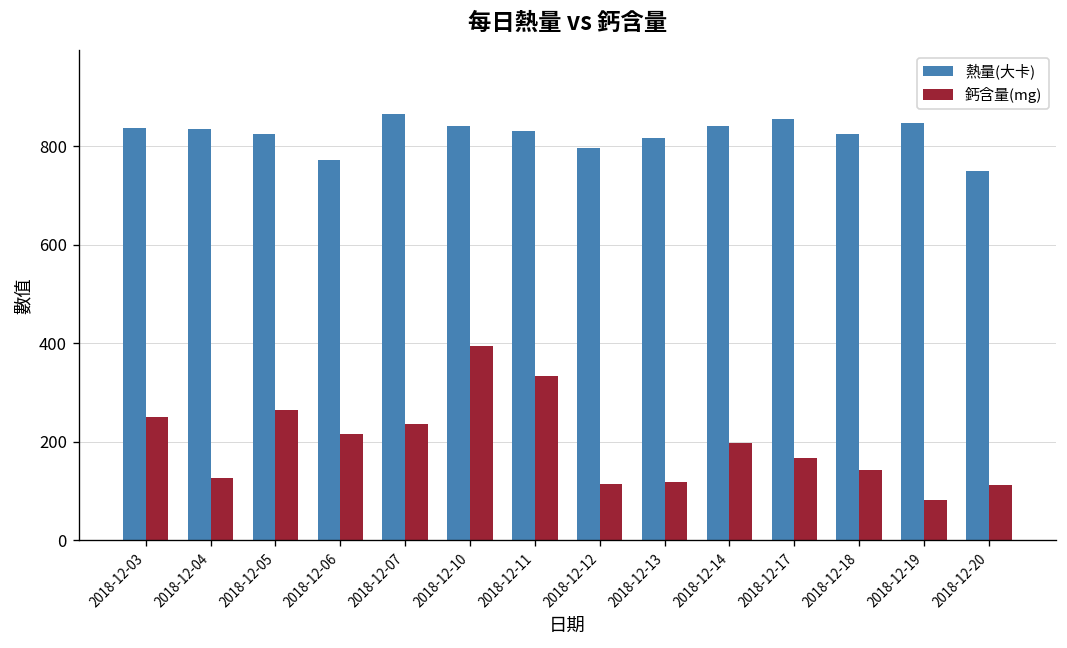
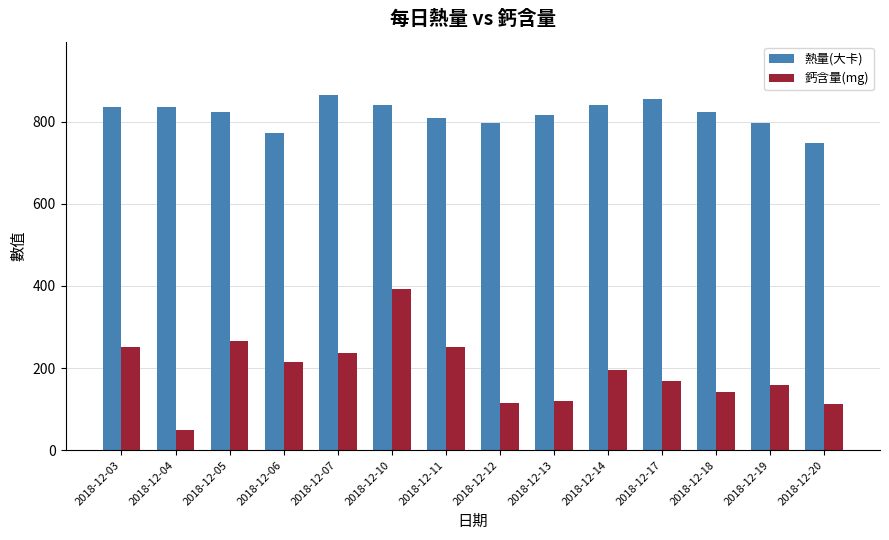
  {
    "熱量(大卡)": {
      "2018-12-03": 840,
      "2018-12-04": 840,
      "2018-12-05": 820,
      "2018-12-06": 770,
      "2018-12-07": 870,
      "2018-12-10": 840,
-     "2018-12-11": 830,
+     "2018-12-11": 810,
      "2018-12-12": 800,
      "2018-12-13": 820,
      "2018-12-14": 840,
      "2018-12-17": 850,
      "2018-12-18": 820,
-     "2018-12-19": 850,
+     "2018-12-19": 800,
      "2018-12-20": 750
    },
    "鈣含量(mg)": {
      "2018-12-03": 250,
-     "2018-12-04": 130,
+     "2018-12-04": 50,
      "2018-12-05": 270,
      "2018-12-06": 220,
      "2018-12-07": 240,
      "2018-12-10": 390,
-     "2018-12-11": 330,
+     "2018-12-11": 250,
      "2018-12-12": 110,
      "2018-12-13": 120,
      "2018-12-14": 200,
      "2018-12-17": 170,
      "2018-12-18": 140,
-     "2018-12-19": 80,
+     "2018-12-19": 160,
      "2018-12-20": 110
    }
  }
